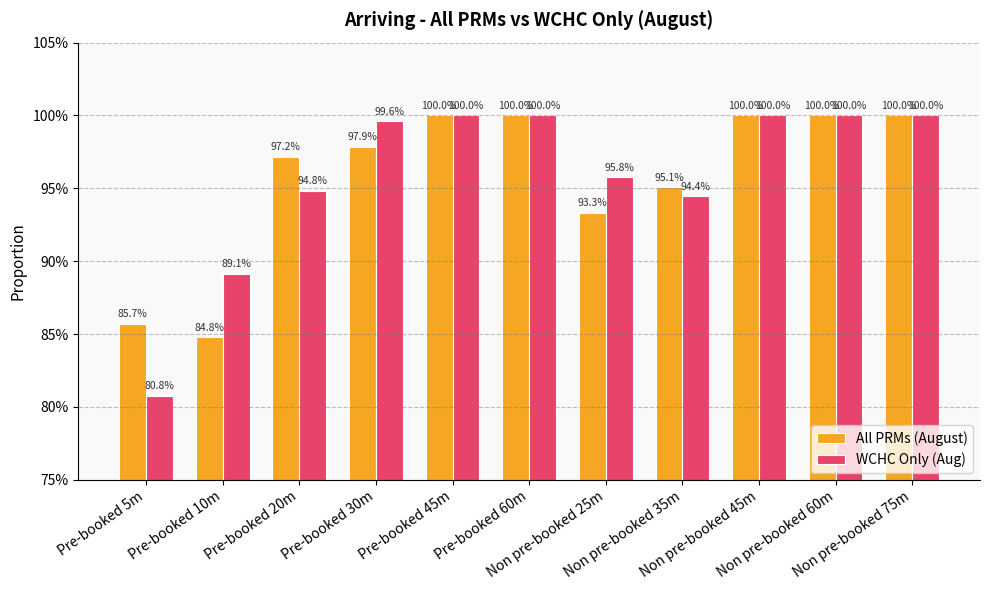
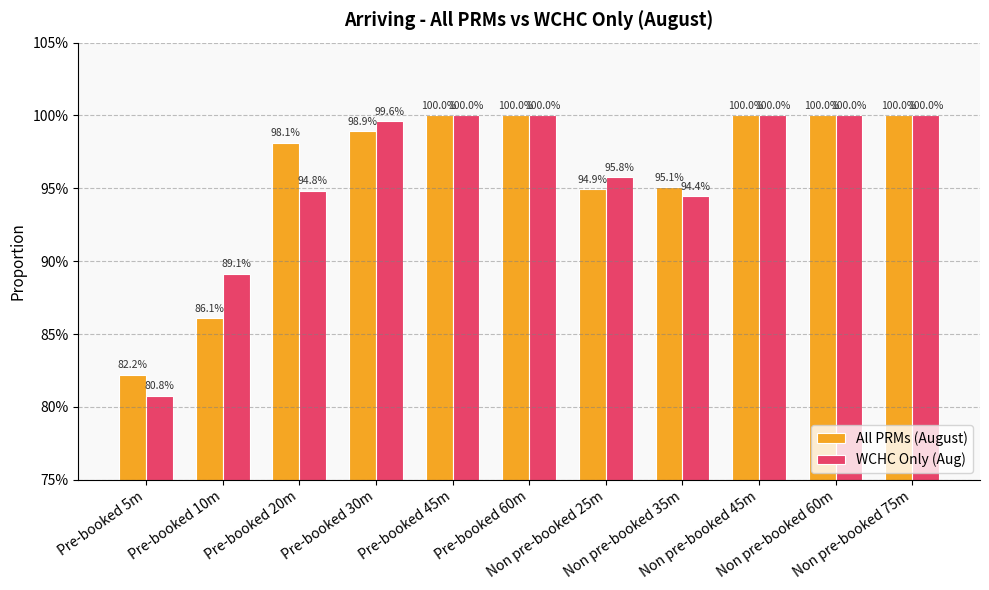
  {
    "All PRMs (August)": {
-     "Pre-booked 5m": "85.7%",
-     "Pre-booked 10m": "84.8%",
-     "Pre-booked 20m": "97.2%",
-     "Pre-booked 30m": "97.9%",
-     "Non pre-booked 25m": "93.3%",
+     "Pre-booked 5m": "82.2%",
+     "Pre-booked 10m": "86.1%",
+     "Pre-booked 20m": "98.1%",
+     "Pre-booked 30m": "98.9%",
+     "Non pre-booked 25m": "94.9%",
      "Non pre-booked 35m": "95.1%"
    },
    "WCHC Only (Aug)": {
      "Pre-booked 5m": "80.8%",
      "Pre-booked 10m": "89.1%",
      "Pre-booked 20m": "94.8%",
      "Pre-booked 30m": "99.6%",
      "Non pre-booked 25m": "95.8%",
      "Non pre-booked 35m": "94.4%"
    }
  }
